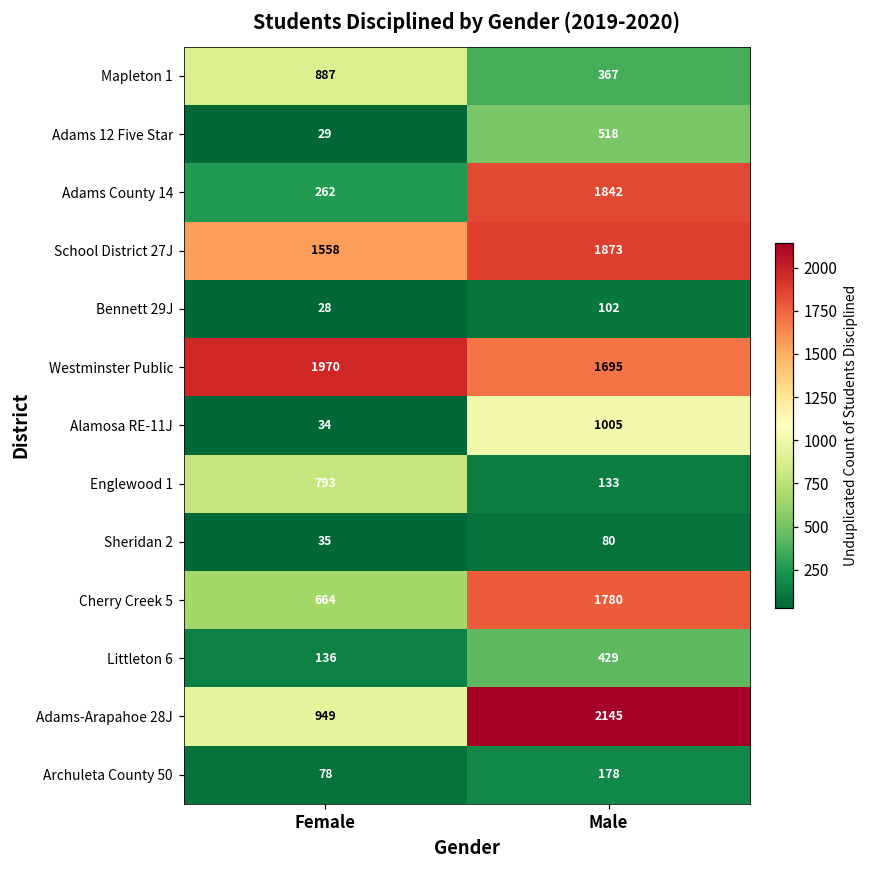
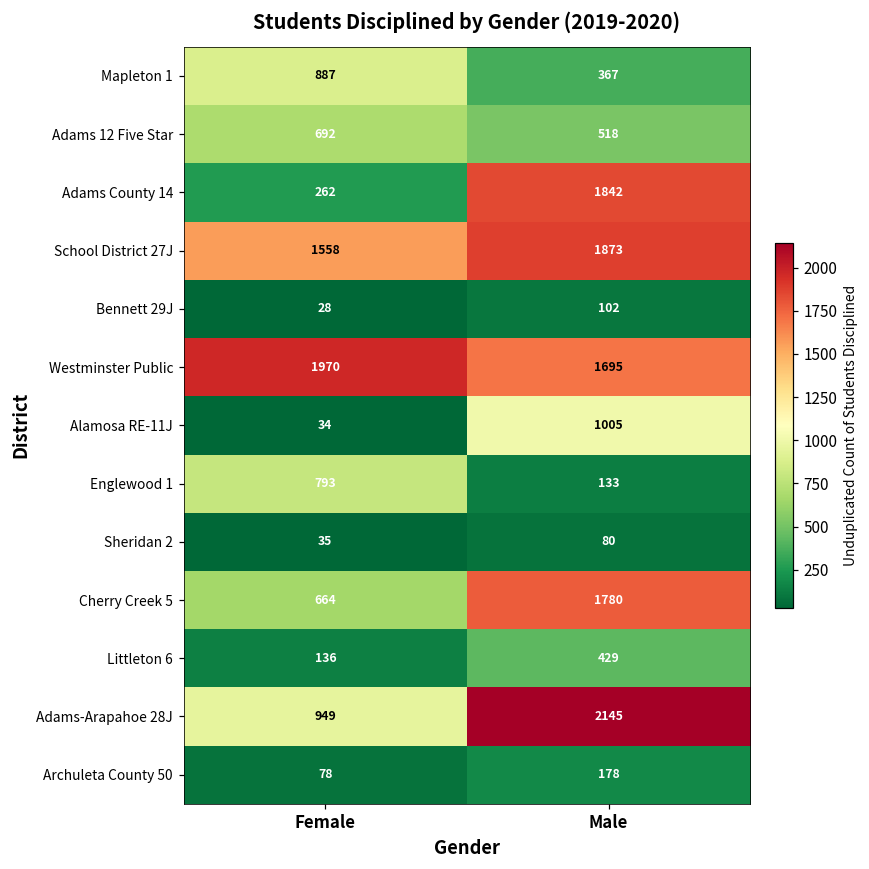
  {
    "Mapleton 1": {
      "Female": 887,
      "Male": 367
    },
    "Adams 12 Five Star": {
-     "Female": 29,
+     "Female": 692,
      "Male": 518
    },
    "Adams County 14": {
      "Female": 262,
      "Male": 1842
    },
    "School District 27J": {
      "Female": 1558,
      "Male": 1873
    },
    "Bennett 29J": {
      "Female": 28,
      "Male": 102
    },
    "Westminster Public": {
      "Female": 1970,
      "Male": 1695
    },
    "Alamosa RE-11J": {
      "Female": 34,
      "Male": 1005
    },
    "Englewood 1": {
      "Female": 793,
      "Male": 133
    },
    "Sheridan 2": {
      "Female": 35,
      "Male": 80
    },
    "Cherry Creek 5": {
      "Female": 664,
      "Male": 1780
    },
    "Littleton 6": {
      "Female": 136,
      "Male": 429
    },
    "Adams-Arapahoe 28J": {
      "Female": 949,
      "Male": 2145
    },
    "Archuleta County 50": {
      "Female": 78,
      "Male": 178
    }
  }
